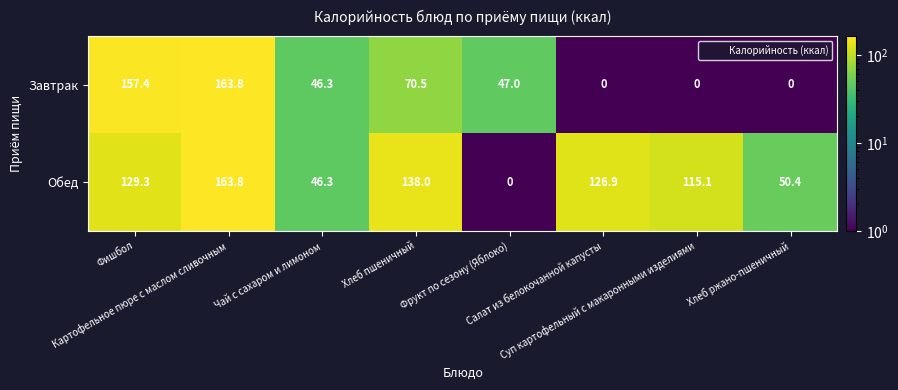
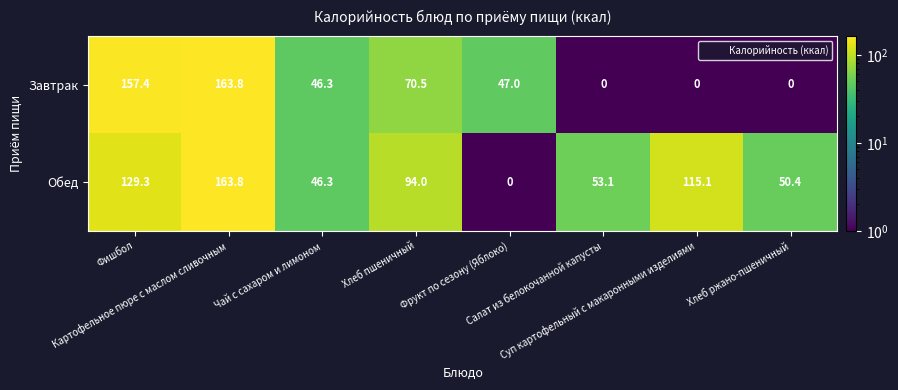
  {
    "Завтрак": {
      "Фишбол": 157.4,
      "Картофельное пюре с маслом сливочным": 163.8,
      "Чай с сахаром и лимоном": 46.3,
      "Хлеб пшеничный": 70.5,
      "Фрукт по сезону (Яблоко)": 47.0,
      "Салат из белокочанной капусты": 0,
      "Суп картофельный с макаронными изделиями": 0,
      "Хлеб ржано-пшеничный": 0
    },
    "Обед": {
      "Фишбол": 129.3,
      "Картофельное пюре с маслом сливочным": 163.8,
      "Чай с сахаром и лимоном": 46.3,
-     "Хлеб пшеничный": 138.0,
+     "Хлеб пшеничный": 94.0,
      "Фрукт по сезону (Яблоко)": 0,
-     "Салат из белокочанной капусты": 126.9,
+     "Салат из белокочанной капусты": 53.1,
      "Суп картофельный с макаронными изделиями": 115.1,
      "Хлеб ржано-пшеничный": 50.4
    }
  }
